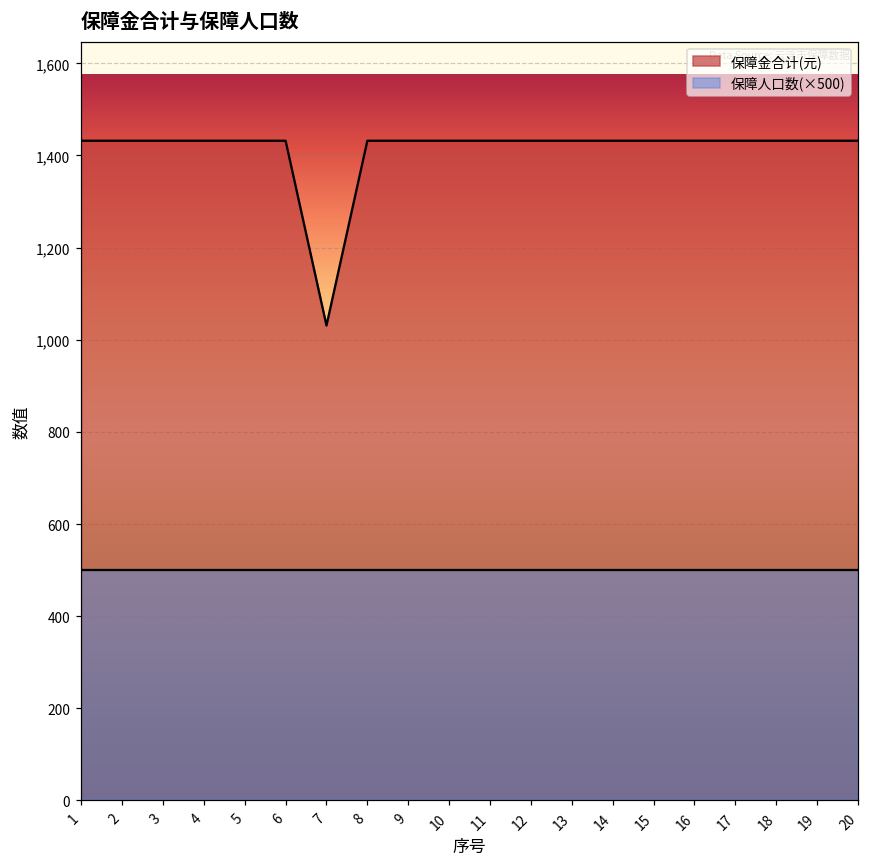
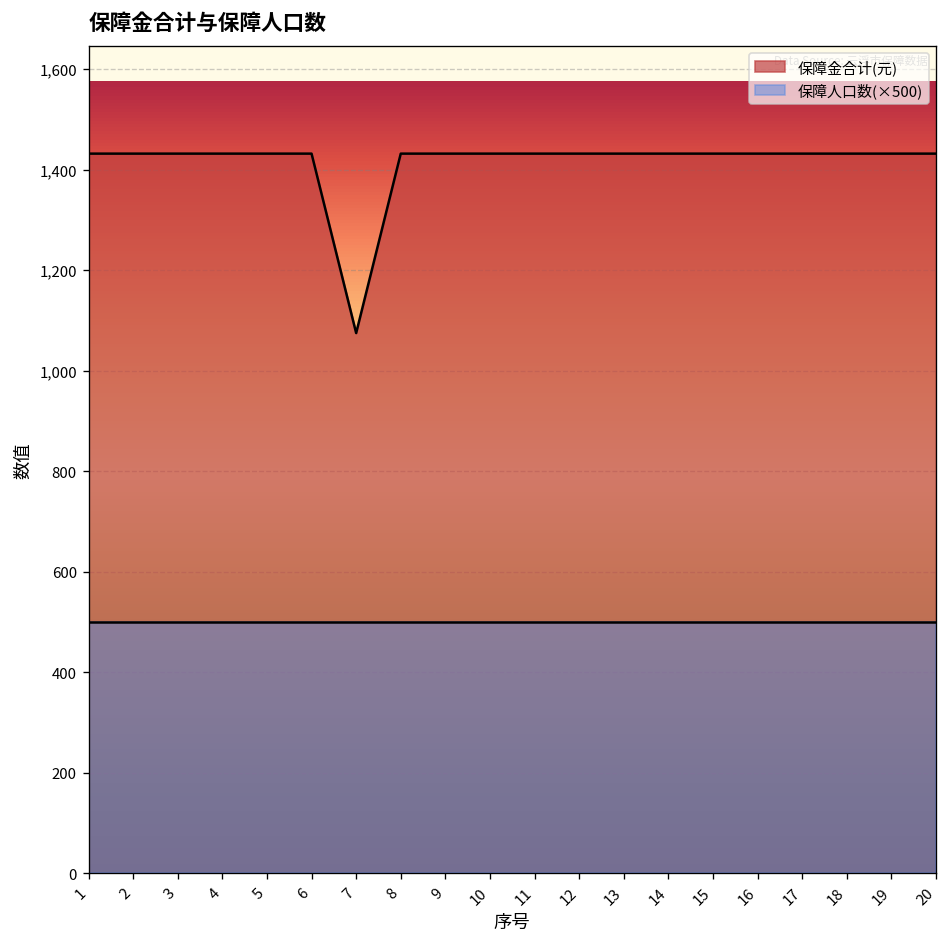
  {
    "保障金合计(元)": {
      "1": "1,430",
      "2": "1,430",
      "3": "1,430",
      "4": "1,430",
      "5": "1,430",
      "6": "1,430",
-     "7": "1,030",
+     "7": "1,080",
      "8": "1,430",
      "9": "1,430",
      "10": "1,430",
      "11": "1,430",
      "12": "1,430",
      "13": "1,430",
      "14": "1,430",
      "15": "1,430",
      "16": "1,430",
      "17": "1,430",
      "18": "1,430",
      "19": "1,430",
      "20": "1,430"
    },
    "保障人口数(×500)": {
      "1": "500",
      "2": "500",
      "3": "500",
      "4": "500",
      "5": "500",
      "6": "500",
      "7": "500",
      "8": "500",
      "9": "500",
      "10": "500",
      "11": "500",
      "12": "500",
      "13": "500",
      "14": "500",
      "15": "500",
      "16": "500",
      "17": "500",
      "18": "500",
      "19": "500",
      "20": "500"
    }
  }
